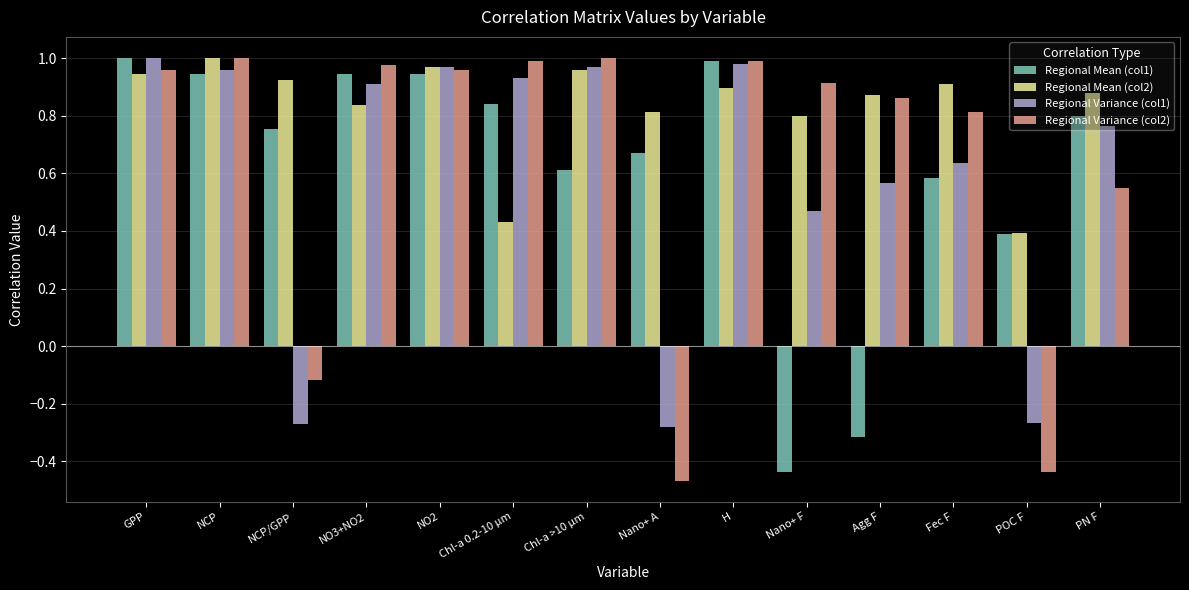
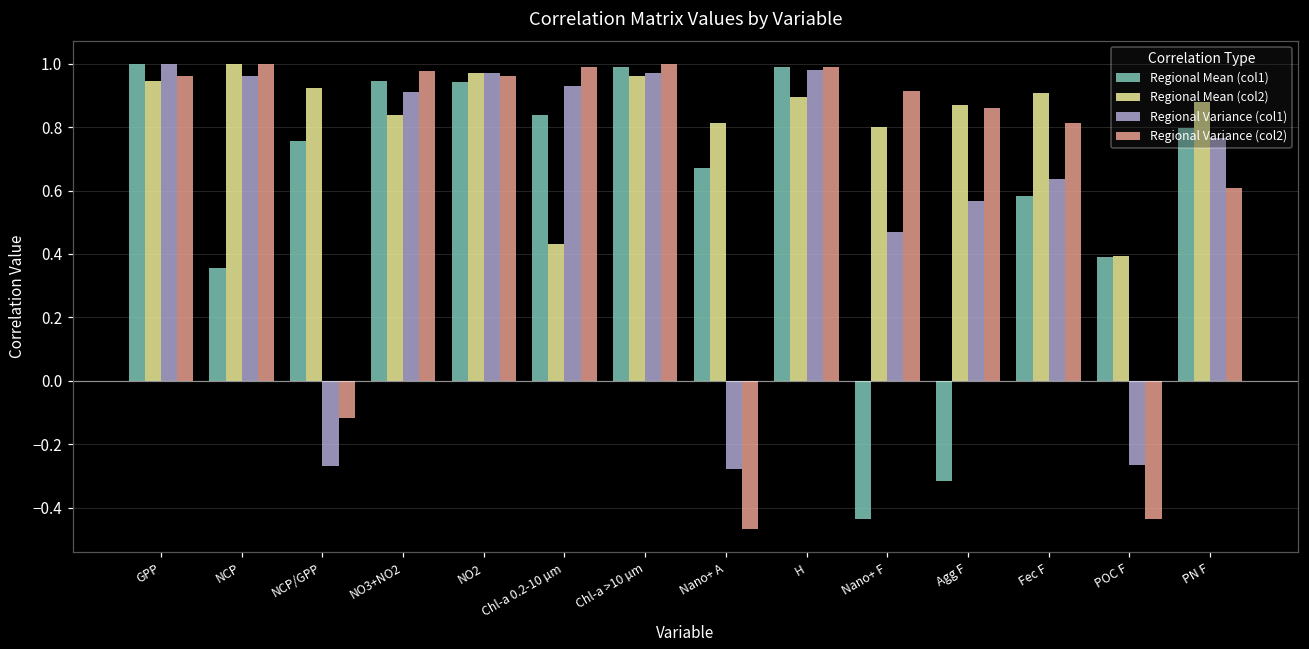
  {
    "Regional Mean (col1)": {
      "GPP": 1.00,
-     "NCP": 0.95,
+     "NCP": 0.35,
      "NCP/GPP": 0.76,
      "NO3+NO2": 0.95,
      "NO2": 0.94,
      "Chl-a 0.2-10 µm": 0.84,
-     "Chl-a >10 µm": 0.61,
+     "Chl-a >10 µm": 0.99,
      "Nano+ A": 0.67,
      "H": 0.99,
      "Nano+ F": -0.44,
      "Agg F": -0.32,
      "Fec F": 0.58,
      "POC F": 0.39
    },
    "Regional Mean (col2)": {
      "GPP": 0.95,
      "NCP": 1.00,
      "NCP/GPP": 0.93,
      "NO3+NO2": 0.84,
      "NO2": 0.97,
      "Chl-a 0.2-10 µm": 0.43,
      "Chl-a >10 µm": 0.96,
      "Nano+ A": 0.81,
      "H": 0.90,
      "Nano+ F": 0.80,
      "Agg F": 0.87,
      "Fec F": 0.91,
      "POC F": 0.39
    },
    "Regional Variance (col1)": {
      "GPP": 1.00,
      "NCP": 0.96,
      "NCP/GPP": -0.27,
      "NO3+NO2": 0.91,
      "NO2": 0.97,
      "Chl-a 0.2-10 µm": 0.93,
      "Chl-a >10 µm": 0.97,
      "Nano+ A": -0.28,
      "H": 0.98,
      "Nano+ F": 0.47,
      "Agg F": 0.57,
      "Fec F": 0.64,
      "POC F": -0.27
    },
    "Regional Variance (col2)": {
      "GPP": 0.96,
      "NCP": 1.00,
      "NCP/GPP": -0.12,
      "NO3+NO2": 0.98,
      "NO2": 0.96,
      "Chl-a 0.2-10 µm": 0.99,
      "Chl-a >10 µm": 1.00,
      "Nano+ A": -0.47,
      "H": 0.99,
      "Nano+ F": 0.91,
      "Agg F": 0.86,
      "Fec F": 0.81,
      "POC F": -0.44,
-     "PN F": 0.55
+     "PN F": 0.61
    }
  }
